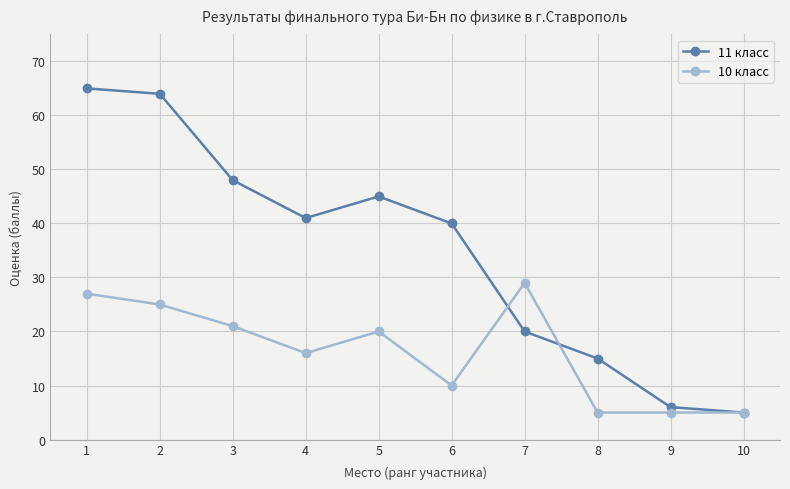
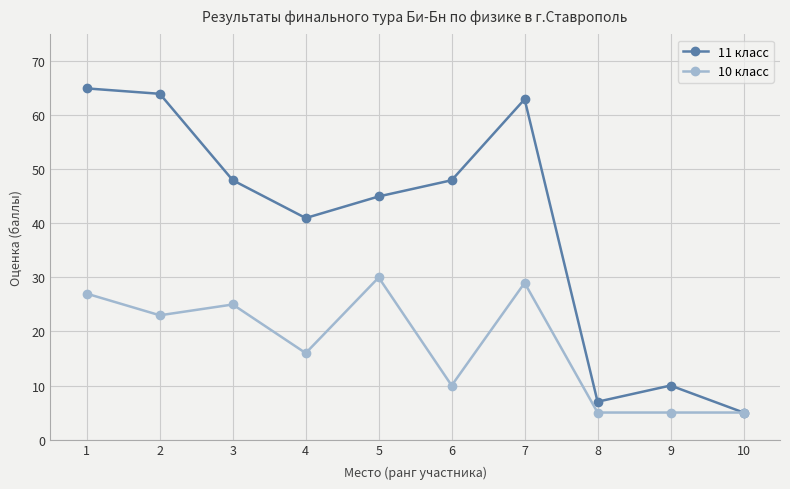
  {
    "11 класс": {
      "1": 65,
      "2": 64,
      "3": 48,
      "4": 41,
      "5": 45,
-     "6": 40,
-     "7": 20,
-     "8": 15,
-     "9": 6
+     "6": 48,
+     "7": 63,
+     "8": 7,
+     "9": 10
    },
    "10 класс": {
      "1": 27,
-     "2": 25,
-     "3": 21,
+     "2": 23,
+     "3": 25,
      "4": 16,
-     "5": 20,
+     "5": 30,
      "6": 10,
      "7": 29,
      "8": 5,
      "9": 5
    }
  }
